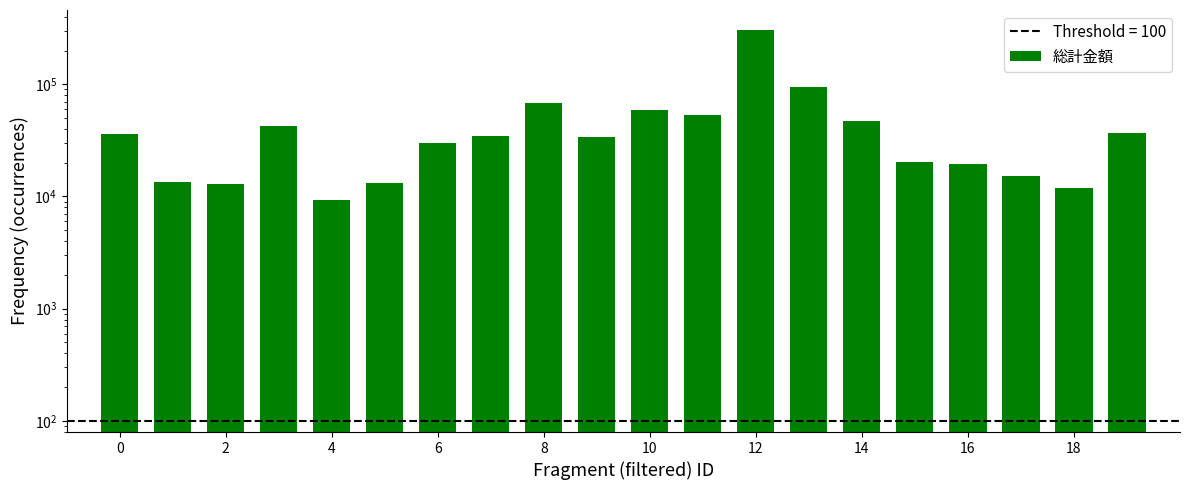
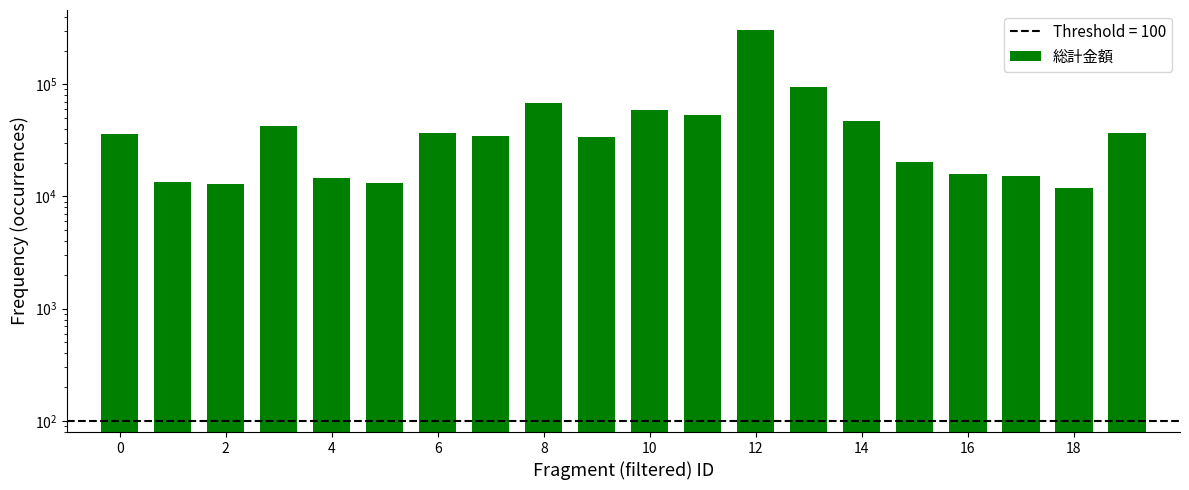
  {
    "0": 36000,
    "2": 13000,
-   "4": 9000,
-   "6": 30000,
+   "4": 15000,
+   "6": 37000,
    "8": 70000,
    "10": 60000,
    "12": 310000,
    "14": 47000,
-   "16": 19000,
+   "16": 16000,
    "18": 12000
  }
